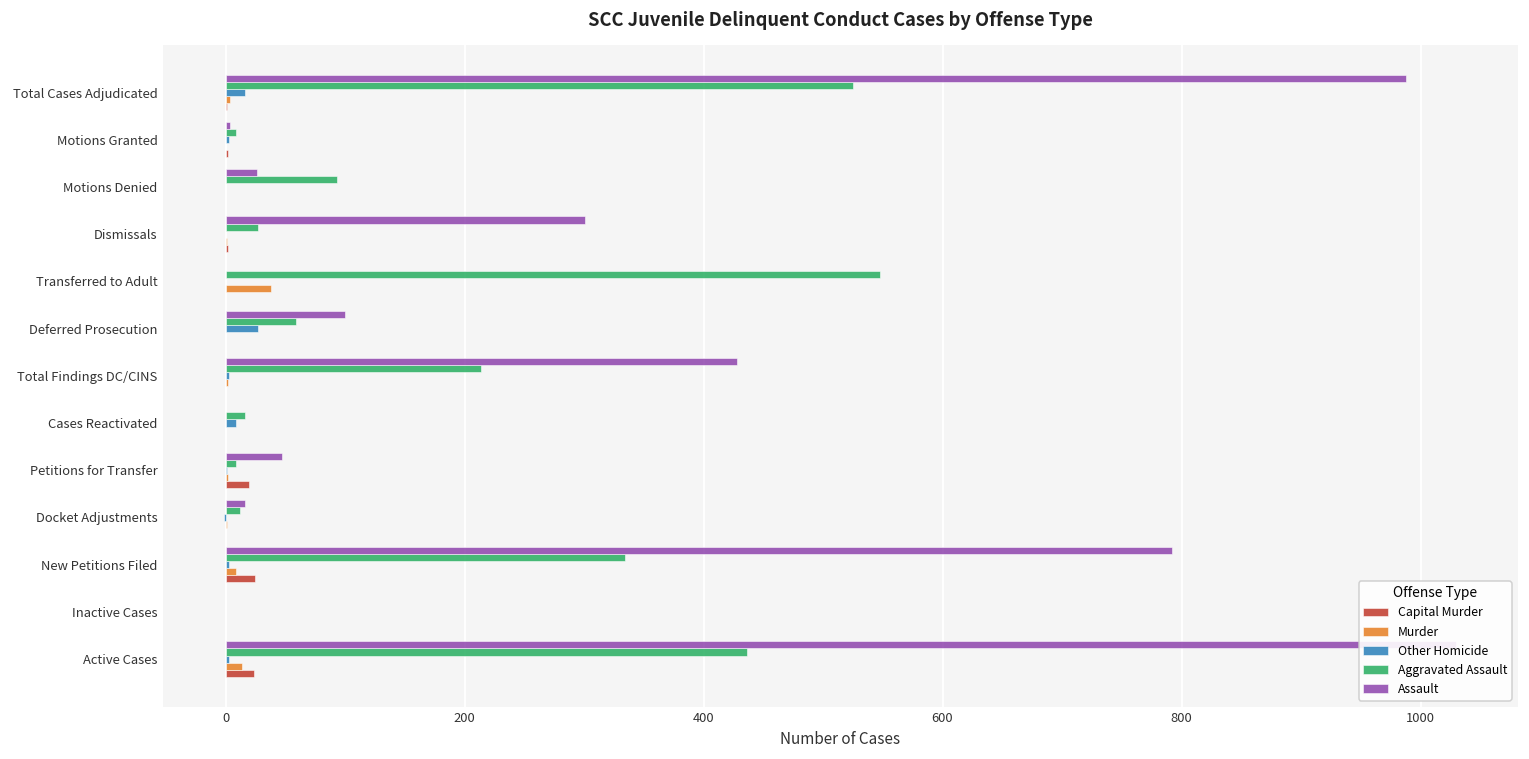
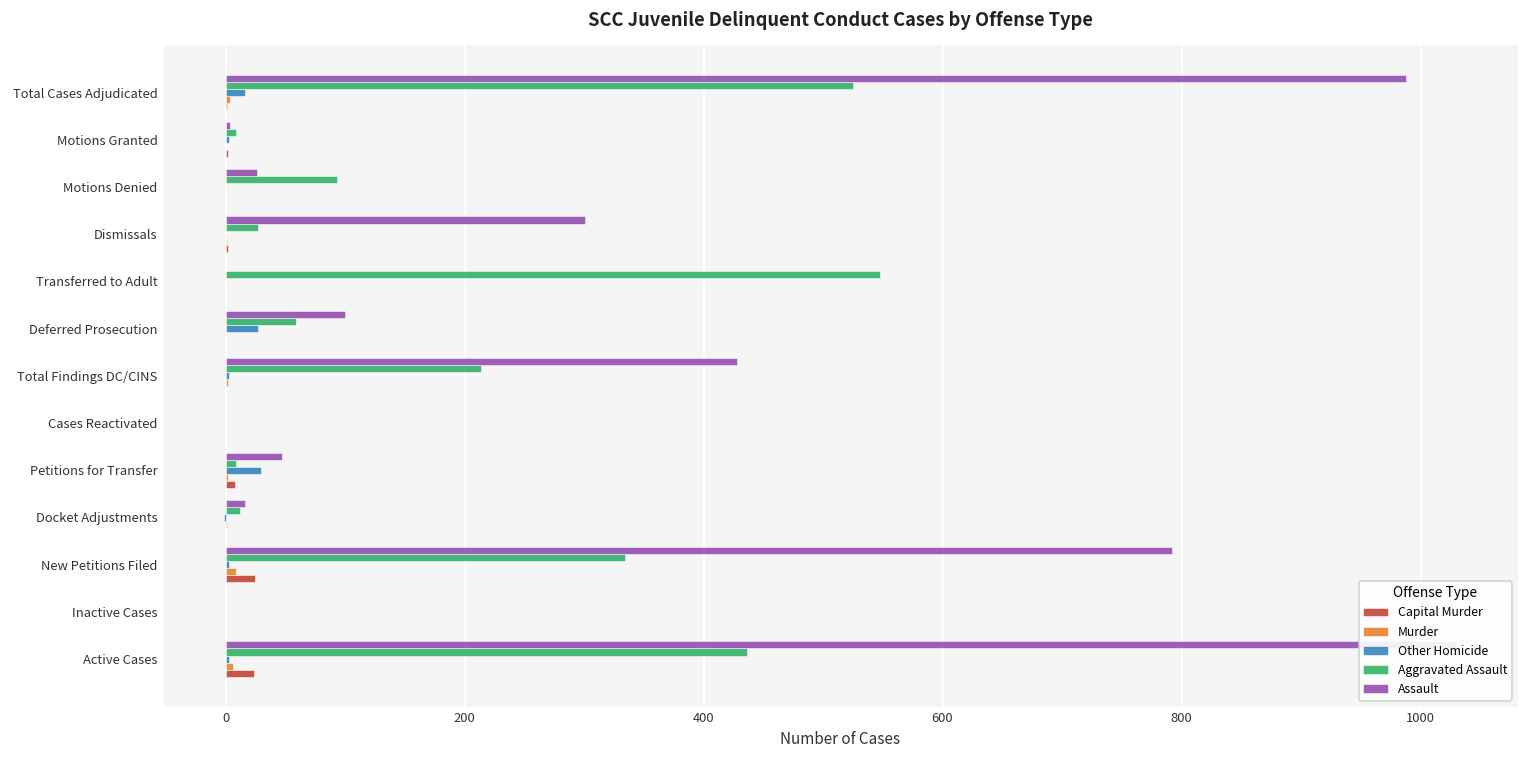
  {
    "Capital Murder": {
      "Motions Denied": 0,
      "Transferred to Adult": 0,
      "Deferred Prosecution": 0,
      "Total Findings DC/CINS": 0,
      "Cases Reactivated": 0,
-     "Petitions for Transfer": 20,
+     "Petitions for Transfer": 8,
      "Docket Adjustments": 0,
      "New Petitions Filed": 25,
      "Inactive Cases": 0,
      "Active Cases": 24
    },
    "Murder": {
      "Total Cases Adjudicated": 4,
      "Motions Granted": 0,
      "Motions Denied": 0,
-     "Transferred to Adult": 38,
+     "Transferred to Adult": 0,
      "Deferred Prosecution": 0,
      "Cases Reactivated": 0,
      "New Petitions Filed": 9,
      "Inactive Cases": 0,
-     "Active Cases": 14
+     "Active Cases": 6
    },
    "Other Homicide": {
      "Total Cases Adjudicated": 16,
      "Motions Granted": 3,
      "Motions Denied": 0,
      "Dismissals": 0,
      "Transferred to Adult": 0,
      "Deferred Prosecution": 27,
      "Total Findings DC/CINS": 3,
-     "Cases Reactivated": 9,
-     "Petitions for Transfer": 1,
+     "Cases Reactivated": 0,
+     "Petitions for Transfer": 30,
      "New Petitions Filed": 3,
      "Inactive Cases": 0,
      "Active Cases": 3
    },
    "Aggravated Assault": {
      "Total Cases Adjudicated": 525,
      "Motions Granted": 9,
      "Motions Denied": 93,
      "Dismissals": 27,
      "Transferred to Adult": 548,
      "Deferred Prosecution": 59,
      "Total Findings DC/CINS": 214,
-     "Cases Reactivated": 16,
+     "Cases Reactivated": 0,
      "Petitions for Transfer": 9,
      "Docket Adjustments": 12,
      "New Petitions Filed": 334,
      "Inactive Cases": 0,
      "Active Cases": 436
    },
    "Assault": {
      "Total Cases Adjudicated": 988,
      "Motions Granted": 4,
      "Motions Denied": 26,
      "Dismissals": 301,
      "Transferred to Adult": 0,
      "Deferred Prosecution": 100,
      "Total Findings DC/CINS": 428,
      "Cases Reactivated": 0,
      "Petitions for Transfer": 47,
      "Docket Adjustments": 16,
      "New Petitions Filed": 792,
      "Inactive Cases": 0
    }
  }
